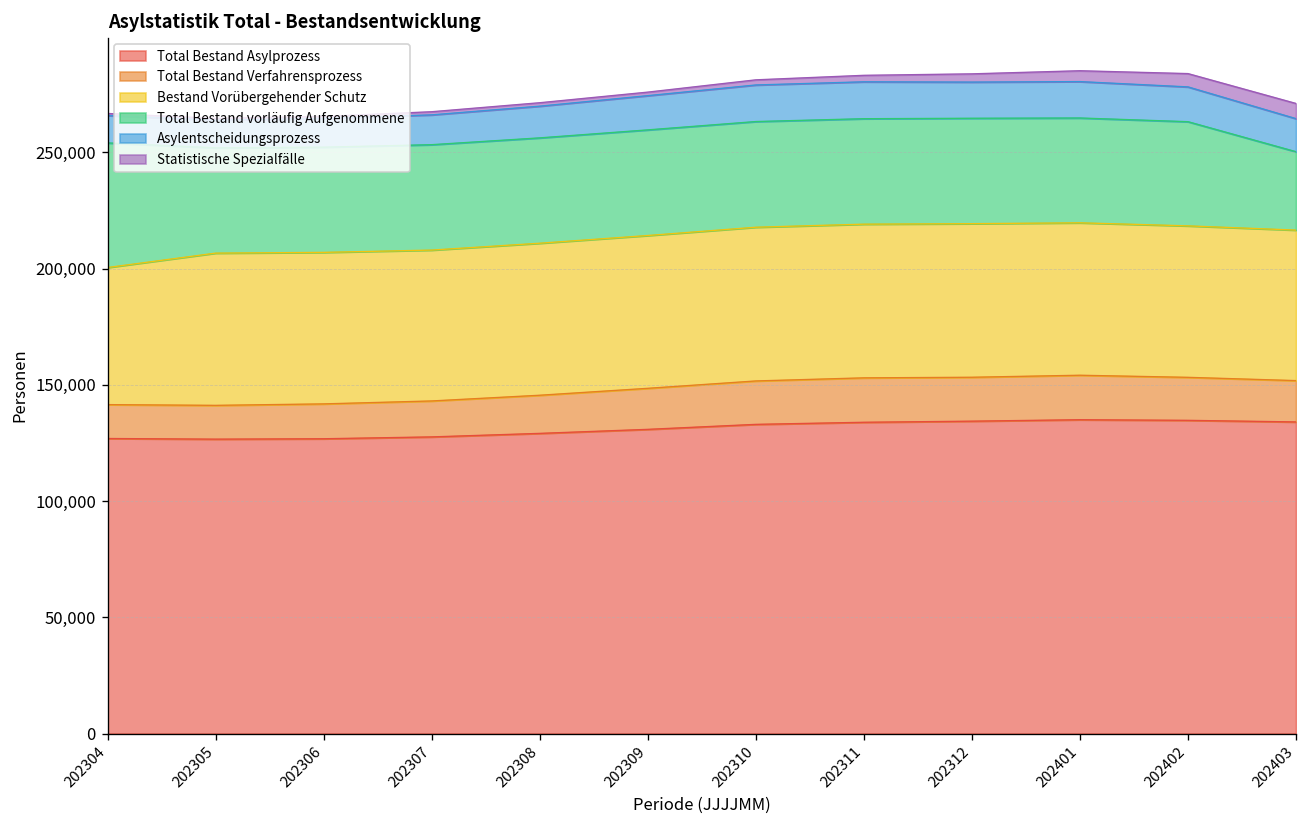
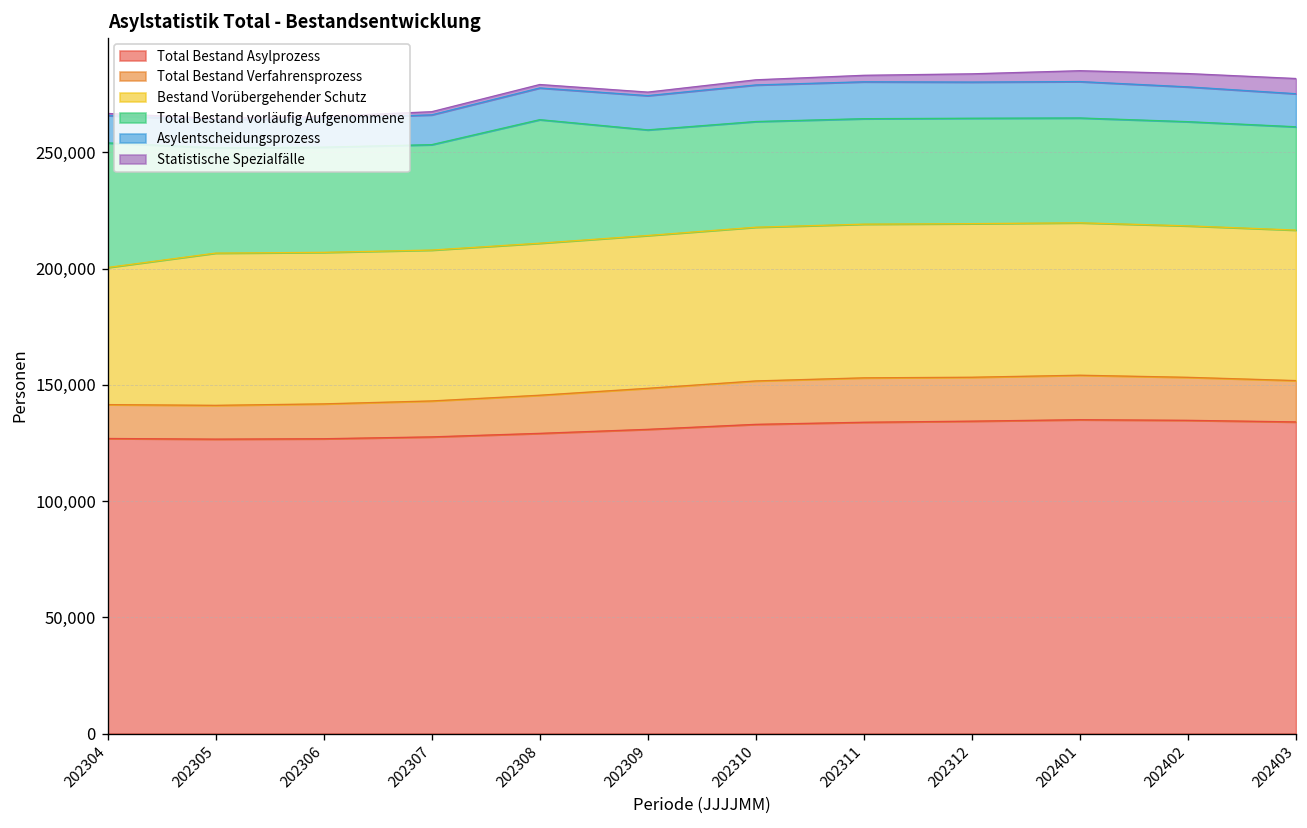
  {
    "Bestand Vorübergehender Schutz": {
      "202304": "59,000",
      "202305": "65,000",
      "202306": "65,000",
      "202307": "65,000",
      "202308": "65,000",
      "202309": "66,000",
      "202310": "66,000",
      "202311": "66,000",
      "202312": "66,000",
      "202401": "66,000",
      "202402": "65,000",
      "202403": "65,000"
    },
    "Total Bestand vorläufig Aufgenommene": {
      "202304": "54,000",
      "202307": "45,000",
-     "202308": "45,000",
+     "202308": "53,000",
      "202309": "45,000",
      "202310": "45,000",
      "202311": "45,000",
      "202312": "45,000",
      "202401": "45,000",
      "202402": "45,000",
-     "202403": "34,000"
+     "202403": "44,000"
    },
    "Asylentscheidungsprozess": {
      "202307": "13,000",
      "202308": "14,000",
      "202309": "15,000",
      "202310": "16,000",
      "202311": "16,000",
      "202312": "16,000",
      "202401": "16,000",
      "202402": "15,000",
      "202403": "14,000"
    },
    "Statistische Spezialfälle": {
      "202307": "1,000",
      "202308": "1,000",
      "202309": "2,000",
      "202310": "2,000",
      "202311": "3,000",
      "202312": "4,000",
      "202401": "5,000",
      "202402": "6,000",
      "202403": "7,000"
    }
  }
